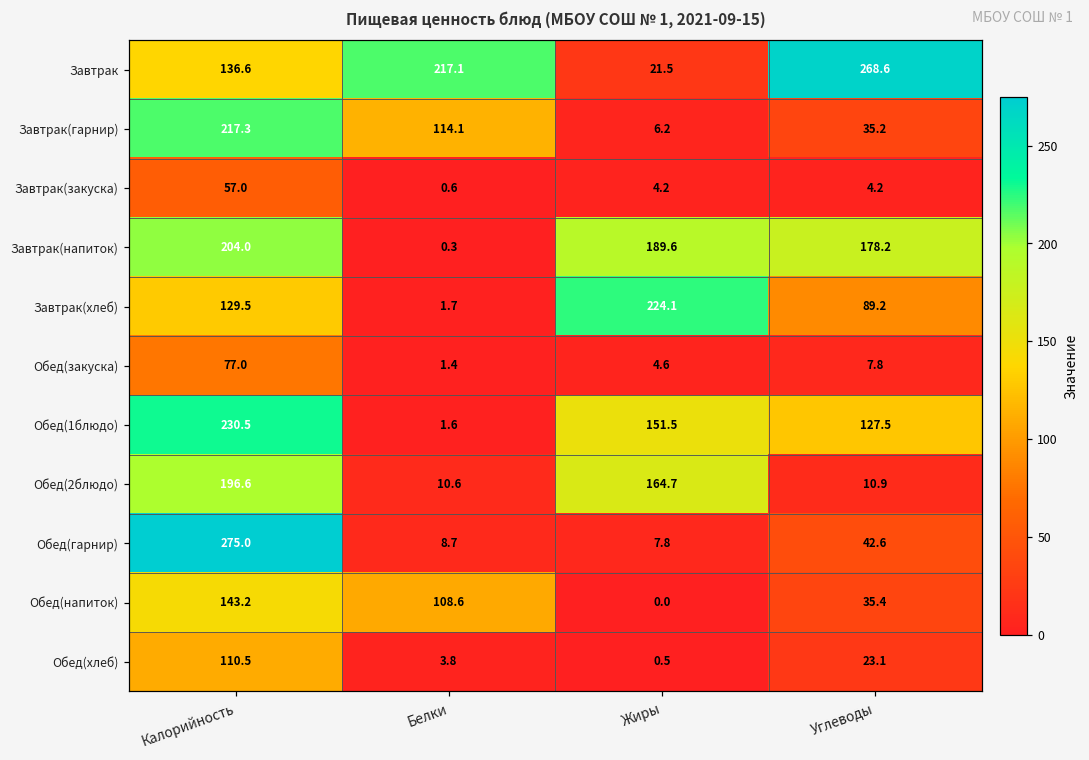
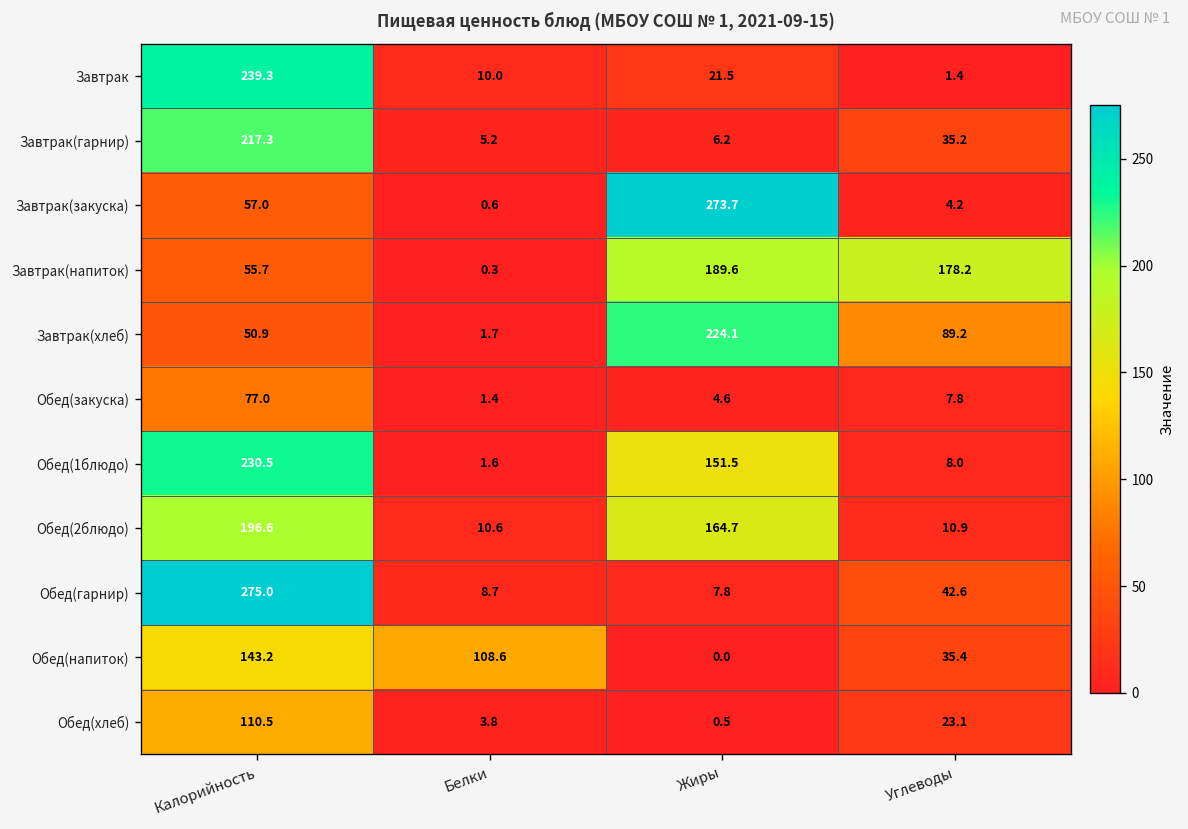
  {
    "Завтрак": {
-     "Калорийность": 136.6,
-     "Белки": 217.1,
+     "Калорийность": 239.3,
+     "Белки": 10.0,
      "Жиры": 21.5,
-     "Углеводы": 268.6
+     "Углеводы": 1.4
    },
    "Завтрак(гарнир)": {
      "Калорийность": 217.3,
-     "Белки": 114.1,
+     "Белки": 5.2,
      "Жиры": 6.2,
      "Углеводы": 35.2
    },
    "Завтрак(закуска)": {
      "Калорийность": 57.0,
      "Белки": 0.6,
-     "Жиры": 4.2,
+     "Жиры": 273.7,
      "Углеводы": 4.2
    },
    "Завтрак(напиток)": {
-     "Калорийность": 204.0,
+     "Калорийность": 55.7,
      "Белки": 0.3,
      "Жиры": 189.6,
      "Углеводы": 178.2
    },
    "Завтрак(хлеб)": {
-     "Калорийность": 129.5,
+     "Калорийность": 50.9,
      "Белки": 1.7,
      "Жиры": 224.1,
      "Углеводы": 89.2
    },
    "Обед(закуска)": {
      "Калорийность": 77.0,
      "Белки": 1.4,
      "Жиры": 4.6,
      "Углеводы": 7.8
    },
    "Обед(1блюдо)": {
      "Калорийность": 230.5,
      "Белки": 1.6,
      "Жиры": 151.5,
-     "Углеводы": 127.5
+     "Углеводы": 8.0
    },
    "Обед(2блюдо)": {
      "Калорийность": 196.6,
      "Белки": 10.6,
      "Жиры": 164.7,
      "Углеводы": 10.9
    },
    "Обед(гарнир)": {
      "Калорийность": 275.0,
      "Белки": 8.7,
      "Жиры": 7.8,
      "Углеводы": 42.6
    },
    "Обед(напиток)": {
      "Калорийность": 143.2,
      "Белки": 108.6,
      "Жиры": 0.0,
      "Углеводы": 35.4
    },
    "Обед(хлеб)": {
      "Калорийность": 110.5,
      "Белки": 3.8,
      "Жиры": 0.5,
      "Углеводы": 23.1
    }
  }
